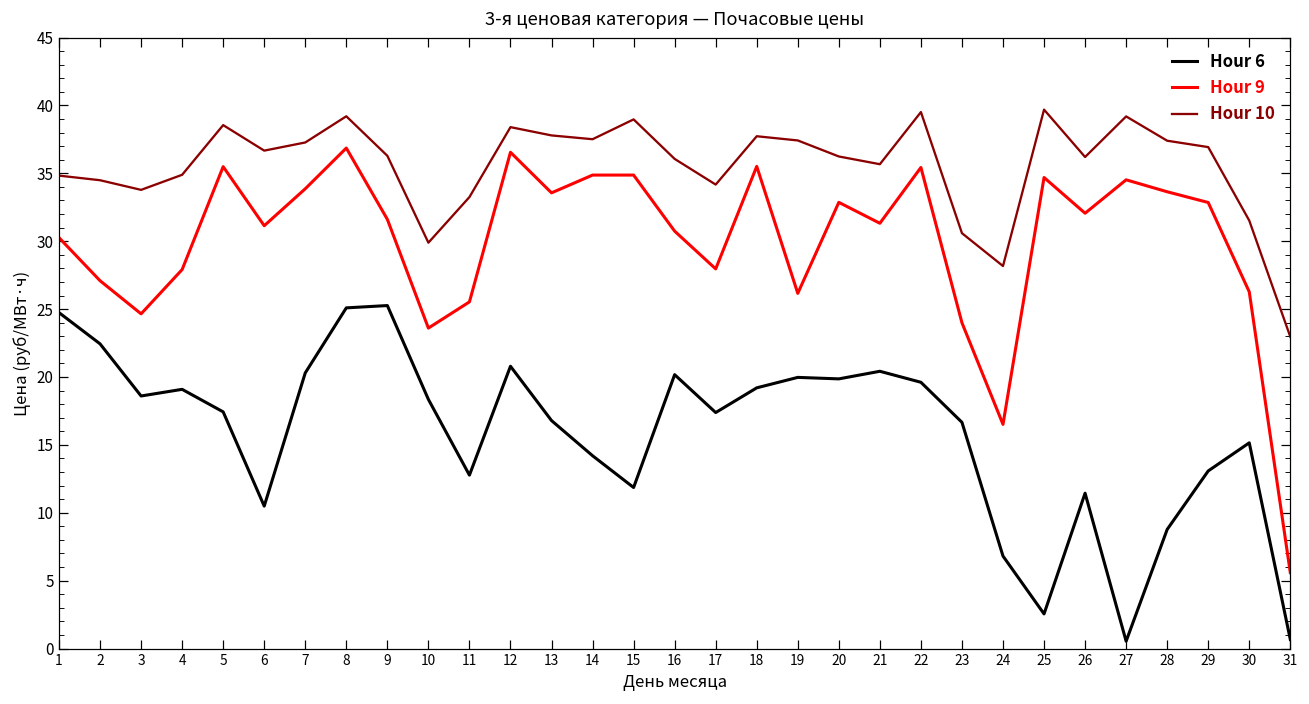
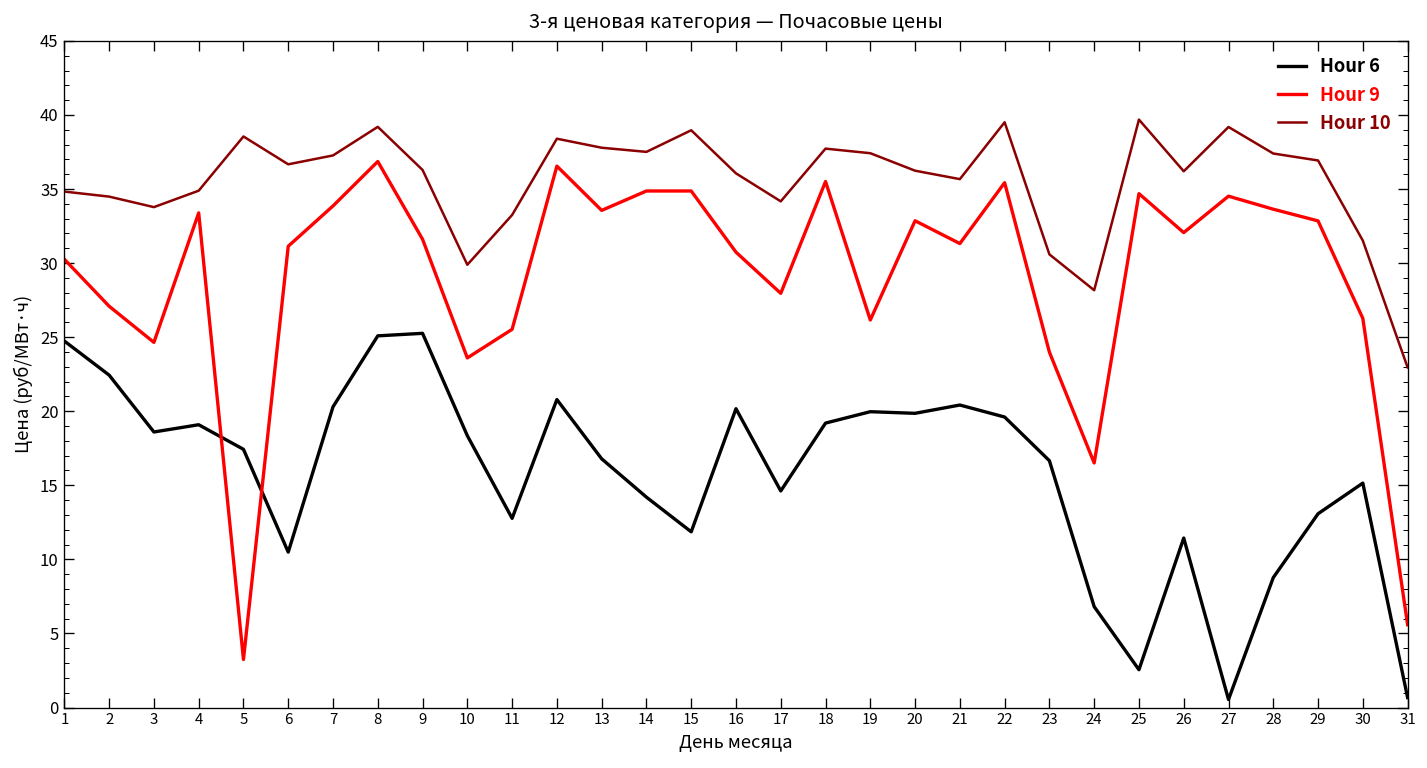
  {
    "Hour 6": {
      "1": 24.7,
      "2": 22.4,
      "3": 18.6,
      "4": 19.1,
      "5": 17.4,
      "6": 10.5,
      "7": 20.3,
      "8": 25.1,
      "9": 25.3,
      "10": 18.4,
      "11": 12.8,
      "12": 20.8,
      "13": 16.8,
      "14": 14.2,
      "15": 11.9,
      "16": 20.2,
-     "17": 17.4,
+     "17": 14.6,
      "18": 19.2,
      "19": 20.0,
      "20": 19.9,
      "21": 20.4,
      "22": 19.6,
      "23": 16.7,
      "24": 6.8,
      "25": 2.6,
      "26": 11.4,
      "27": 0.5,
      "28": 8.8,
      "29": 13.1,
      "30": 15.2,
      "31": 0.7
    },
    "Hour 9": {
      "1": 30.3,
      "2": 27.1,
      "3": 24.7,
-     "4": 27.9,
-     "5": 35.5,
+     "4": 33.4,
+     "5": 3.2,
      "6": 31.1,
      "7": 33.9,
      "8": 36.9,
      "9": 31.6,
      "10": 23.6,
      "11": 25.5,
      "12": 36.6,
      "13": 33.6,
      "14": 34.9,
      "15": 34.9,
      "16": 30.7,
      "17": 28.0,
      "18": 35.5,
      "19": 26.2,
      "20": 32.9,
      "21": 31.3,
      "22": 35.4,
      "23": 24.0,
      "24": 16.5,
      "25": 34.7,
      "26": 32.1,
      "27": 34.5,
      "28": 33.6,
      "29": 32.9,
      "30": 26.3,
      "31": 5.6
    },
    "Hour 10": {
      "1": 34.8,
      "2": 34.5,
      "3": 33.8,
      "4": 34.9,
      "5": 38.6,
      "6": 36.7,
      "7": 37.3,
      "8": 39.2,
      "9": 36.3,
      "10": 29.9,
      "11": 33.3,
      "12": 38.4,
      "13": 37.8,
      "14": 37.5,
      "15": 39.0,
      "16": 36.1,
      "17": 34.2,
      "18": 37.7,
      "19": 37.4,
      "20": 36.2,
      "21": 35.7,
      "22": 39.5,
      "23": 30.6,
      "24": 28.2,
      "25": 39.7,
      "26": 36.2,
      "27": 39.2,
      "28": 37.4,
      "29": 36.9,
      "30": 31.5,
      "31": 23.0
    }
  }
